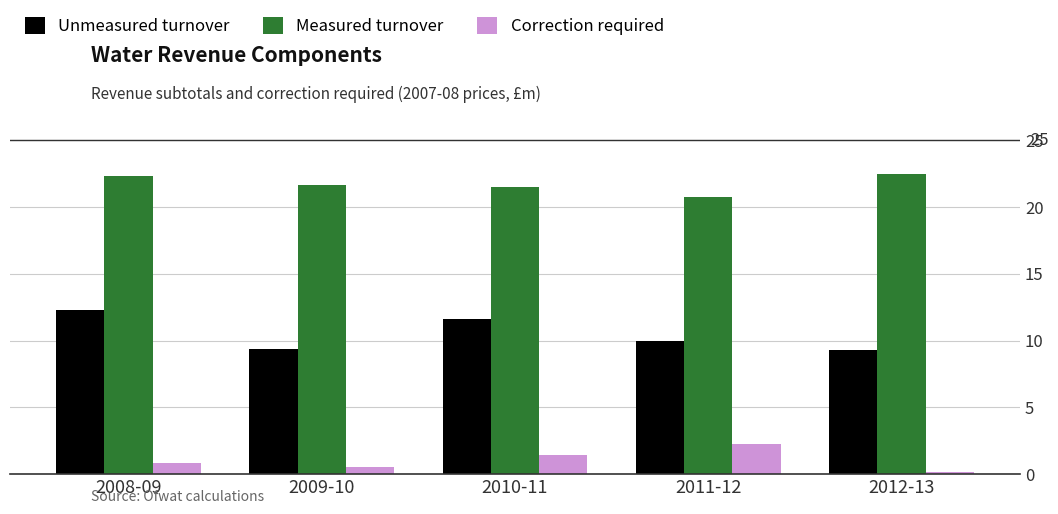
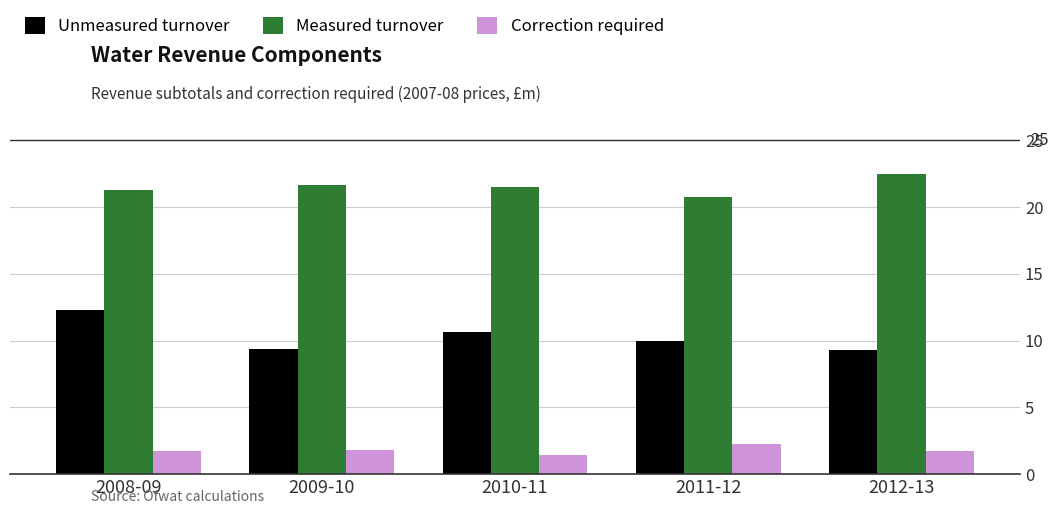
  {
    "Unmeasured turnover": {
      "2008-09": 12.3,
      "2009-10": 9.4,
-     "2010-11": 11.6,
+     "2010-11": 10.7,
      "2011-12": 10.0,
      "2012-13": 9.3
    },
    "Measured turnover": {
-     "2008-09": 22.4,
+     "2008-09": 21.3,
      "2009-10": 21.7,
      "2010-11": 21.5,
      "2011-12": 20.8,
      "2012-13": 22.5
    },
    "Correction required": {
-     "2008-09": 0.8,
-     "2009-10": 0.5,
+     "2008-09": 1.7,
+     "2009-10": 1.8,
      "2010-11": 1.4,
      "2011-12": 2.3,
-     "2012-13": 0.2
+     "2012-13": 1.8
    }
  }
